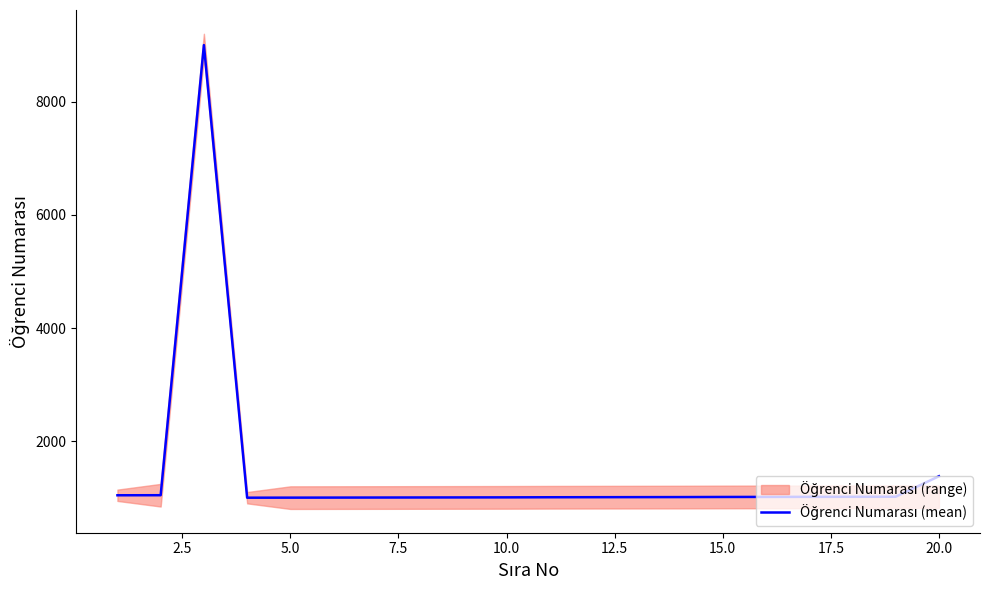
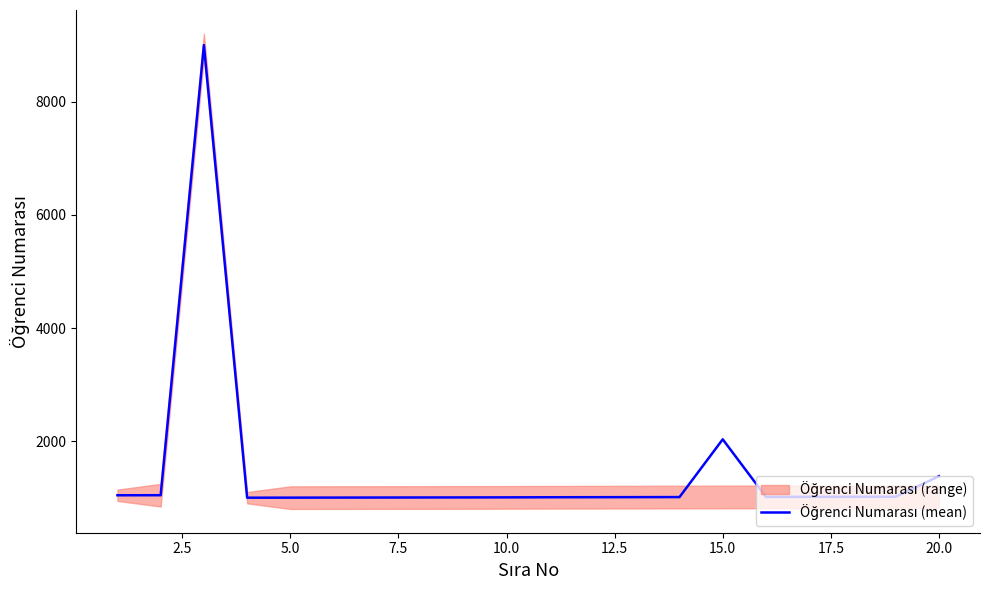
  {
    "Öğrenci Numarası (mean)": {
      "5.0": 1000,
      "10.0": 1000,
-     "15.0": 1000
+     "15.0": 2000
    }
  }
